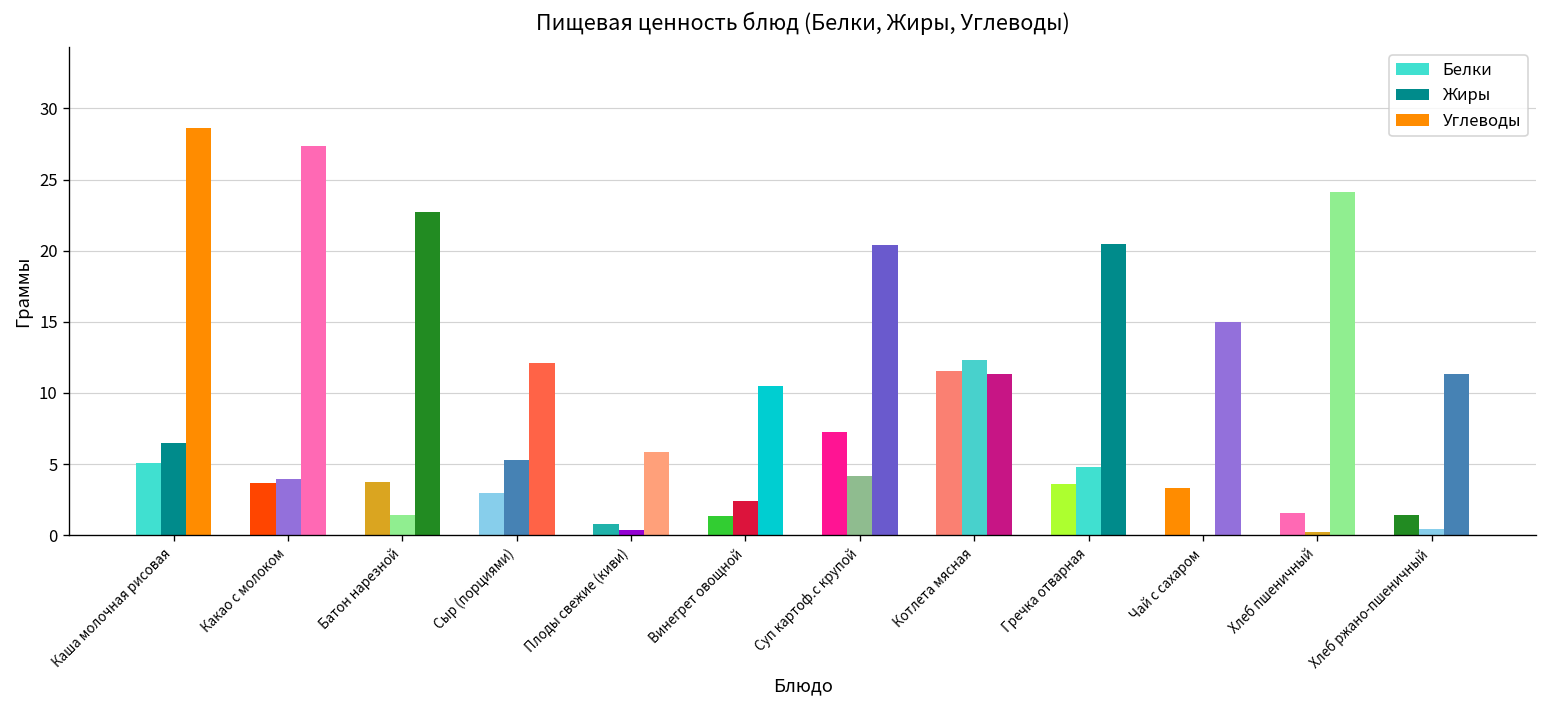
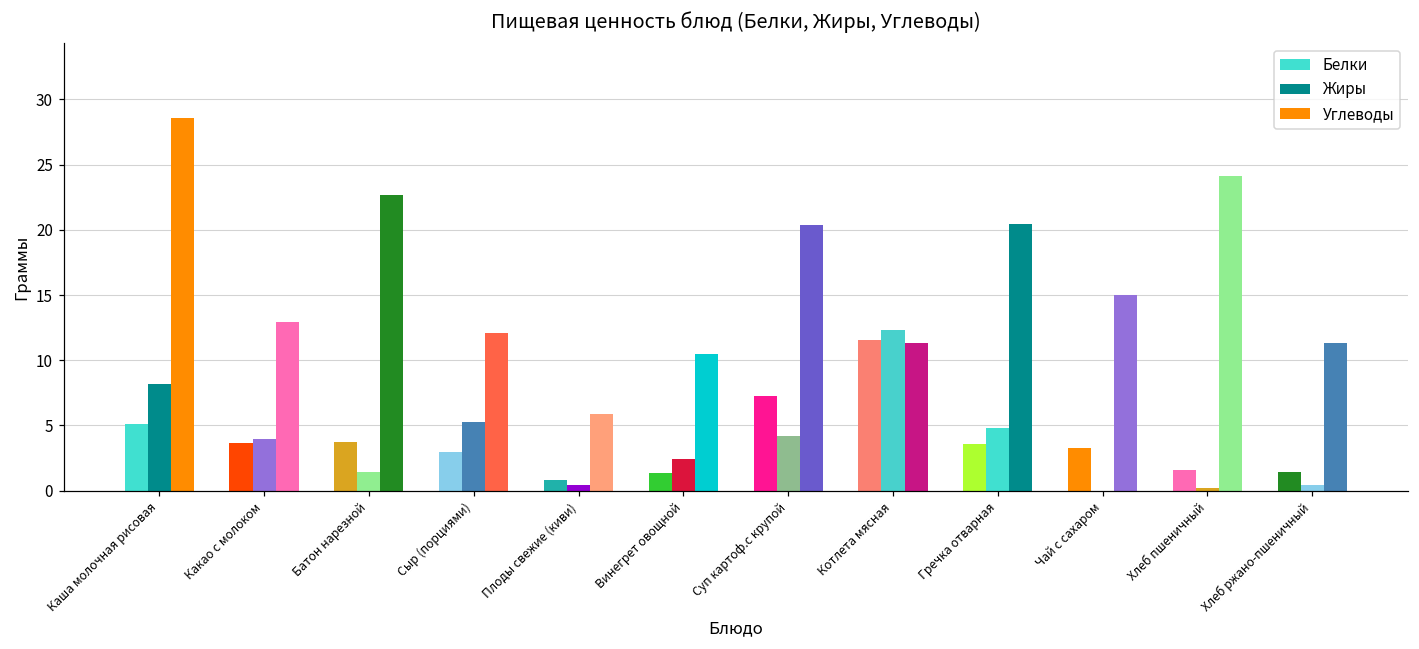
  {
    "Белки": {
      "Каша молочная рисовая": 5.1,
      "Какао с молоком": 3.7,
      "Батон нарезной": 3.8,
      "Сыр (порциями)": 3.0,
      "Плоды свежие (киви)": 0.8,
      "Винегрет овощной": 1.3,
      "Суп картоф.с крупой": 7.3,
      "Котлета мясная": 11.5,
      "Гречка отварная": 3.6,
      "Чай с сахаром": 3.3,
      "Хлеб пшеничный": 1.6,
      "Хлеб ржано-пшеничный": 1.4
    },
    "Жиры": {
-     "Каша молочная рисовая": 6.5,
+     "Каша молочная рисовая": 8.2,
      "Какао с молоком": 4.0,
      "Батон нарезной": 1.5,
      "Сыр (порциями)": 5.3,
      "Плоды свежие (киви)": 0.4,
      "Винегрет овощной": 2.4,
      "Суп картоф.с крупой": 4.2,
      "Котлета мясная": 12.4,
      "Гречка отварная": 4.8,
      "Чай с сахаром": 0.0,
      "Хлеб ржано-пшеничный": 0.4
    },
    "Углеводы": {
      "Каша молочная рисовая": 28.6,
-     "Какао с молоком": 27.3,
+     "Какао с молоком": 13.0,
      "Батон нарезной": 22.7,
      "Сыр (порциями)": 12.1,
      "Плоды свежие (киви)": 5.9,
      "Винегрет овощной": 10.5,
      "Суп картоф.с крупой": 20.4,
      "Котлета мясная": 11.3,
      "Гречка отварная": 20.5,
      "Чай с сахаром": 15.0,
      "Хлеб пшеничный": 24.1,
      "Хлеб ржано-пшеничный": 11.3
    }
  }
